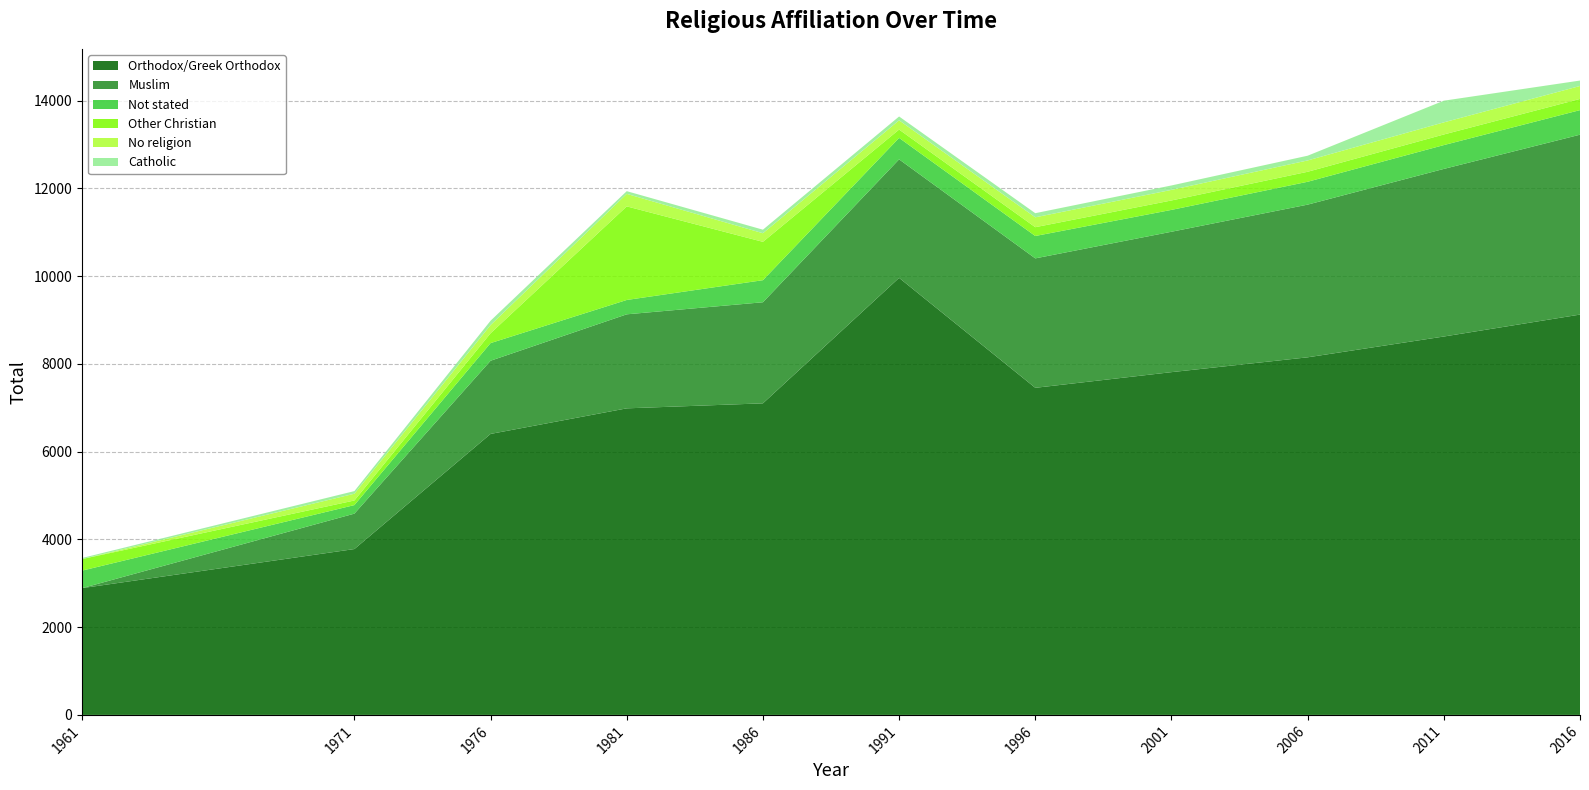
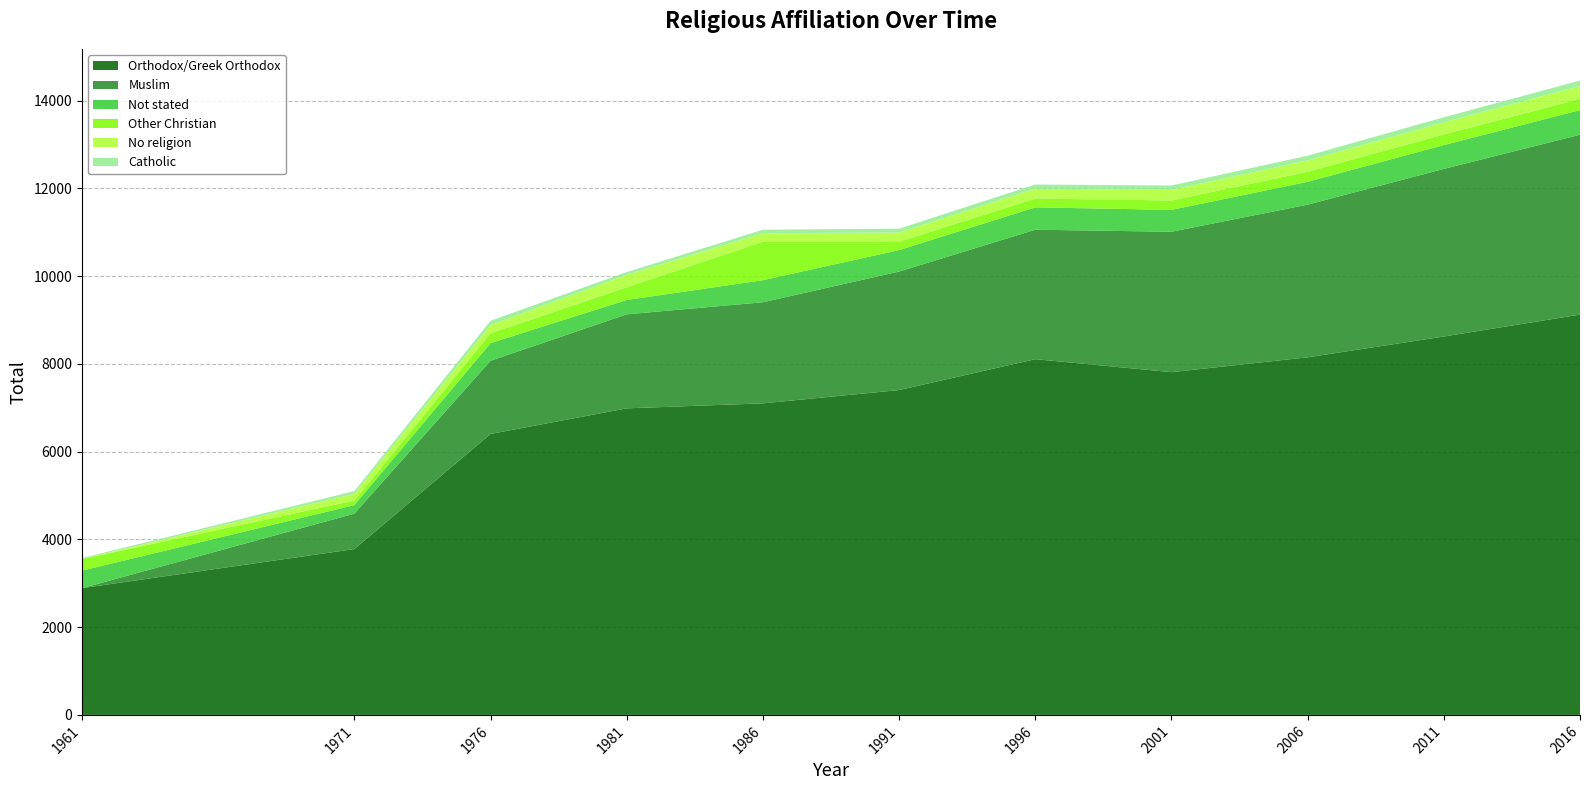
  {
    "Orthodox/Greek Orthodox": {
      "1971": 3800,
      "1976": 6400,
      "1981": 7000,
      "1986": 7100,
-     "1991": 10000,
-     "1996": 7500,
+     "1991": 7400,
+     "1996": 8100,
      "2001": 7800,
      "2006": 8200,
      "2011": 8600,
      "2016": 9100
    },
    "Muslim": {
      "1971": 800,
      "1976": 1700,
      "1981": 2100,
      "1986": 2300,
      "1991": 2700,
      "1996": 3000,
      "2001": 3200,
      "2006": 3500,
      "2011": 3800,
      "2016": 4100
    },
    "Not stated": {
      "1961": 400,
      "1971": 200,
      "1976": 400,
      "1981": 300,
      "1986": 500,
      "1991": 500,
      "1996": 500,
      "2001": 500,
      "2006": 500,
      "2011": 500,
      "2016": 600
    },
    "Other Christian": {
      "1971": 100,
      "1976": 200,
-     "1981": 2100,
+     "1981": 300,
      "1986": 900,
      "1991": 200,
      "1996": 200,
      "2001": 200,
      "2006": 200,
      "2011": 200,
      "2016": 300
    },
    "No religion": {
      "1971": 200,
      "1976": 200,
      "1981": 300,
      "1986": 200,
      "1991": 200,
      "1996": 200,
      "2001": 200,
      "2006": 300,
      "2011": 300,
      "2016": 300
    },
    "Catholic": {
      "1971": 100,
      "1976": 100,
      "1981": 100,
      "1986": 100,
      "1991": 100,
      "1996": 100,
      "2001": 100,
      "2006": 100,
-     "2011": 500,
+     "2011": 100,
      "2016": 100
    }
  }
